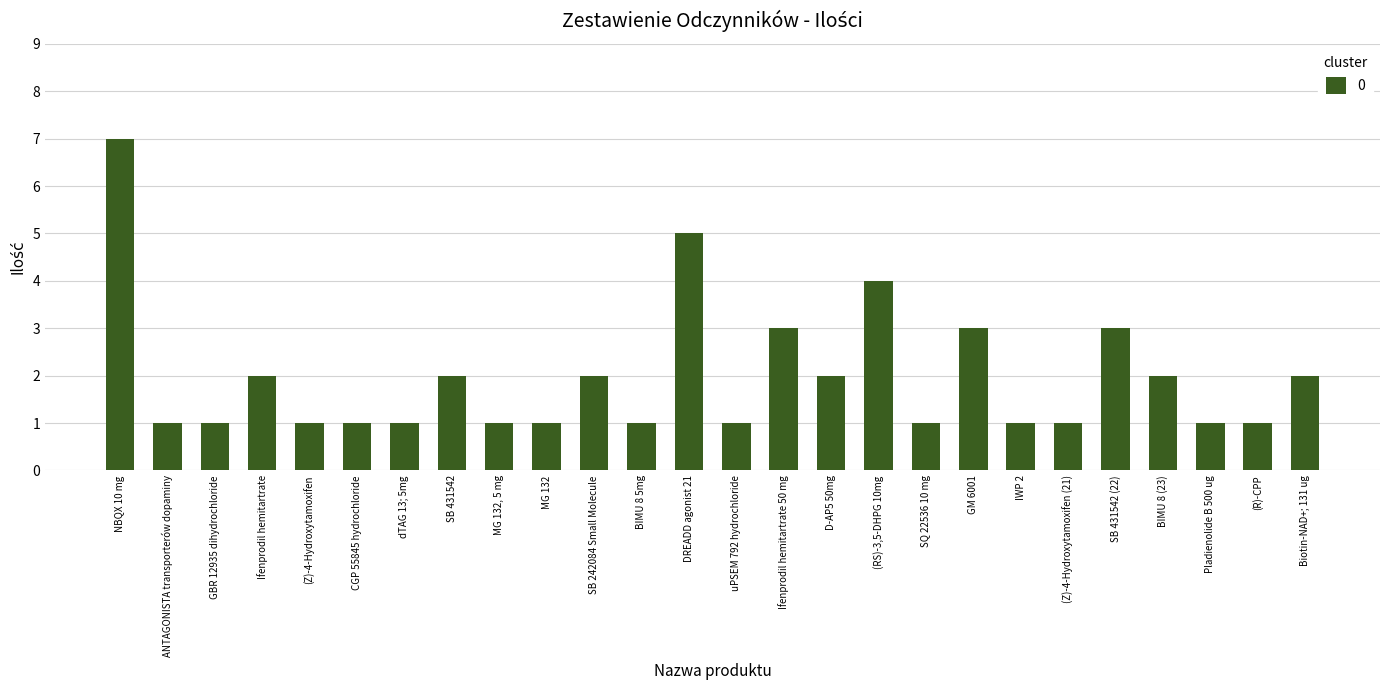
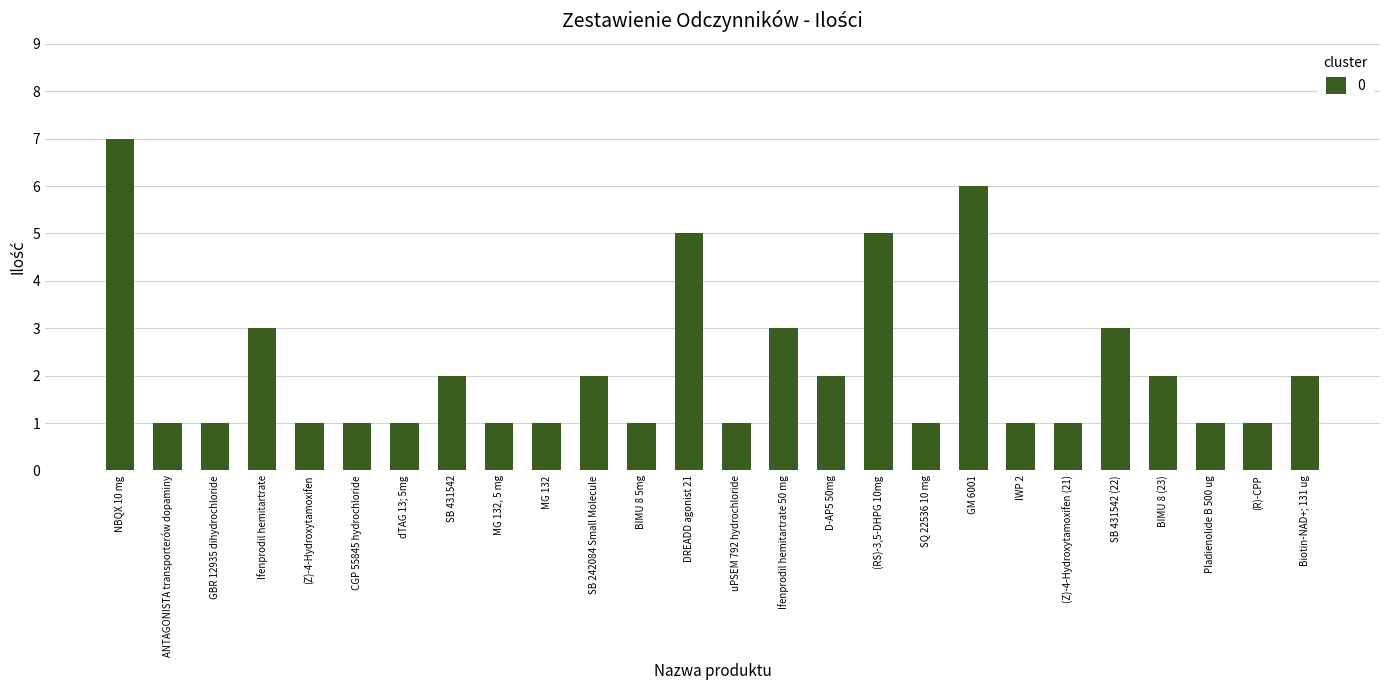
  {
    "NBQX 10 mg": 7,
    "ANTAGONISTA transporterów dopaminy": 1,
    "GBR 12935 dihydrochloride": 1,
-   "Ifenprodil hemitartrate": 2,
+   "Ifenprodil hemitartrate": 3,
    "(Z)-4-Hydroxytamoxifen": 1,
    "CGP 55845 hydrochloride": 1,
    "dTAG 13; 5mg": 1,
    "SB 431542": 2,
    "MG 132, 5 mg": 1,
    "MG 132": 1,
    "SB 242084 Small Molecule": 2,
    "BIMU 8 5mg": 1,
    "DREADD agonist 21": 5,
    "uPSEM 792 hydrochloride": 1,
    "Ifenprodil hemitartrate 50 mg": 3,
    "D-AP5 50mg": 2,
-   "(RS)-3,5-DHPG 10mg": 4,
+   "(RS)-3,5-DHPG 10mg": 5,
    "SQ 22536 10 mg": 1,
-   "GM 6001": 3,
+   "GM 6001": 6,
    "IWP 2": 1,
    "(Z)-4-Hydroxytamoxifen (21)": 1,
    "SB 431542 (22)": 3,
    "BIMU 8 (23)": 2,
    "Pladienolide B 500 ug": 1,
    "(R)-CPP": 1,
    "Biotin-NAD+; 131 ug": 2
  }
